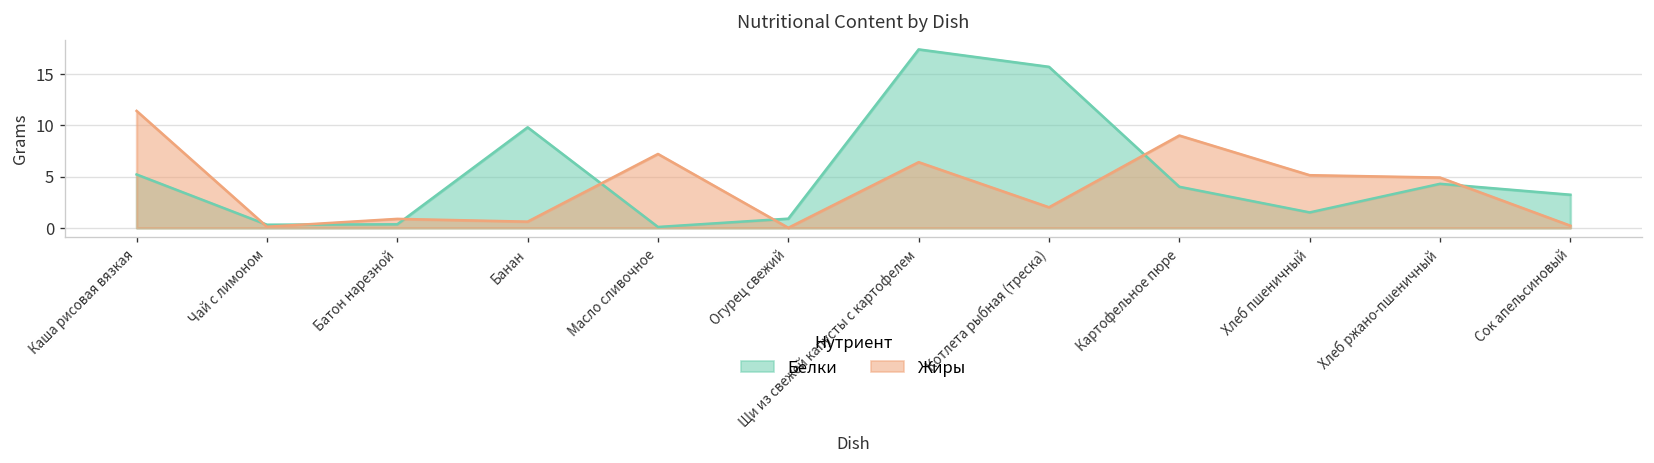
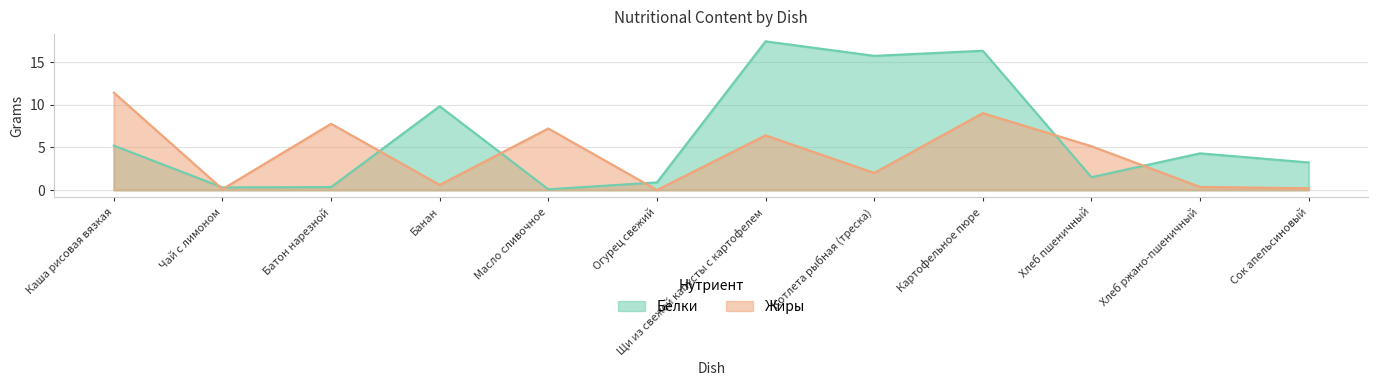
  {
    "Белки": {
      "Каша рисовая вязкая": 5,
      "Батон нарезной": 0,
      "Банан": 10,
      "Масло сливочное": 0,
      "Огурец свежий": 1,
      "Щи из свежей капусты с картофелем": 17,
      "Котлета рыбная (треска)": 16,
-     "Картофельное пюре": 4,
+     "Картофельное пюре": 16,
      "Хлеб пшеничный": 2,
      "Хлеб ржано-пшеничный": 4,
      "Сок апельсиновый": 3
    },
    "Жиры": {
      "Каша рисовая вязкая": 11,
-     "Батон нарезной": 1,
+     "Батон нарезной": 8,
      "Банан": 1,
      "Масло сливочное": 7,
      "Огурец свежий": 0,
      "Щи из свежей капусты с картофелем": 6,
      "Котлета рыбная (треска)": 2,
      "Картофельное пюре": 9,
      "Хлеб пшеничный": 5,
-     "Хлеб ржано-пшеничный": 5,
+     "Хлеб ржано-пшеничный": 0,
      "Сок апельсиновый": 0
    }
  }
